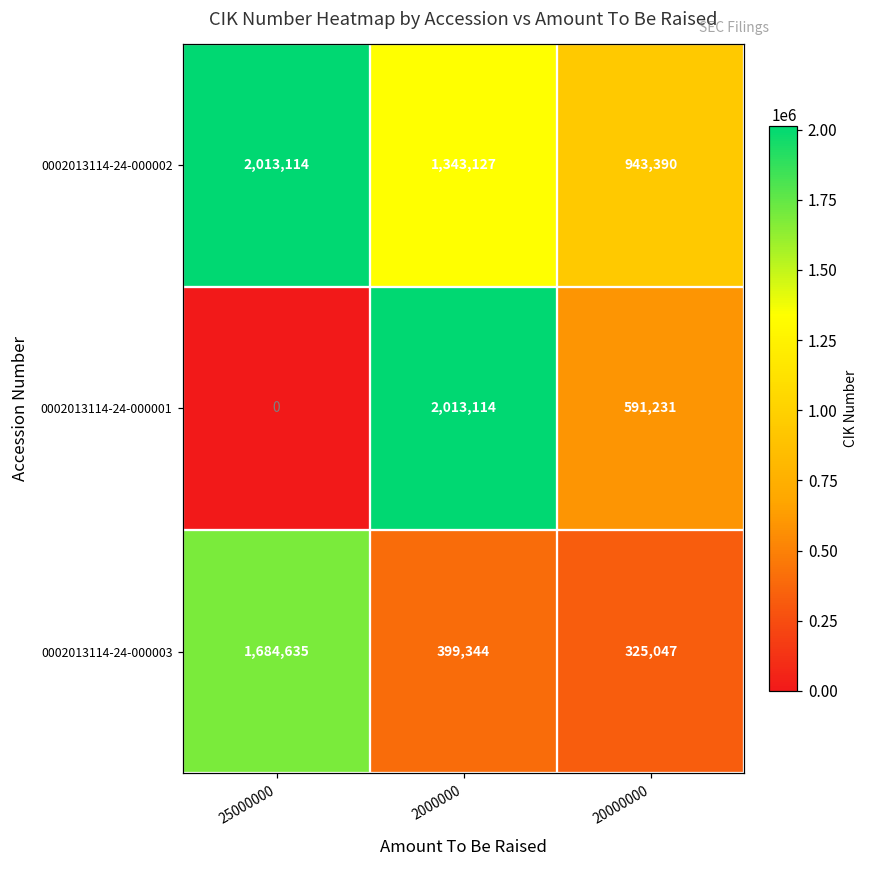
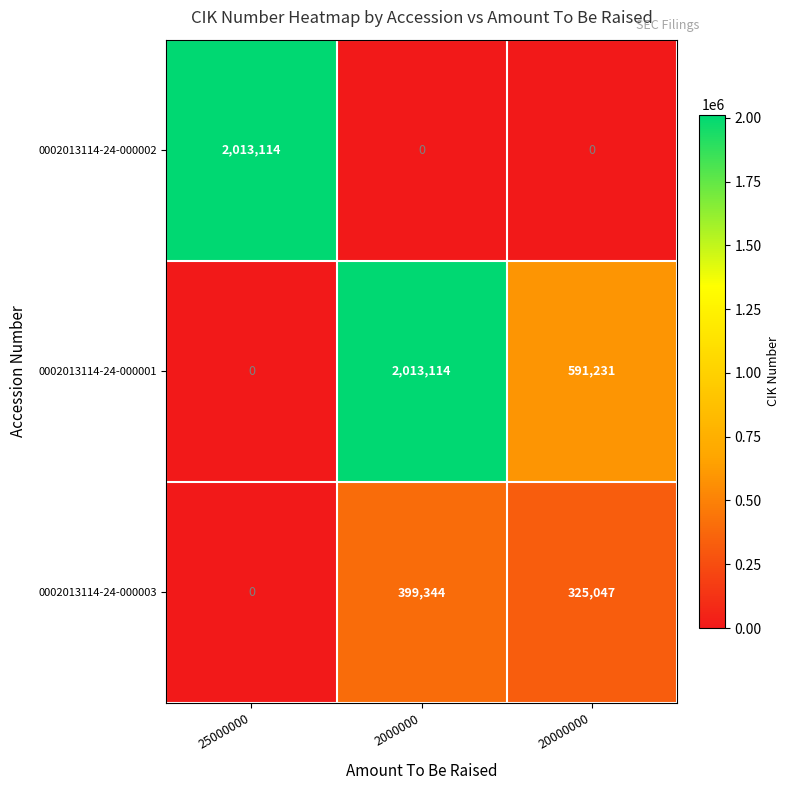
  {
    "0002013114-24-000002": {
      "25000000": "2,013,114",
-     "2000000": "1,343,127",
-     "20000000": "943,390"
+     "2000000": "0",
+     "20000000": "0"
    },
    "0002013114-24-000001": {
      "25000000": "0",
      "2000000": "2,013,114",
      "20000000": "591,231"
    },
    "0002013114-24-000003": {
-     "25000000": "1,684,635",
+     "25000000": "0",
      "2000000": "399,344",
      "20000000": "325,047"
    }
  }
